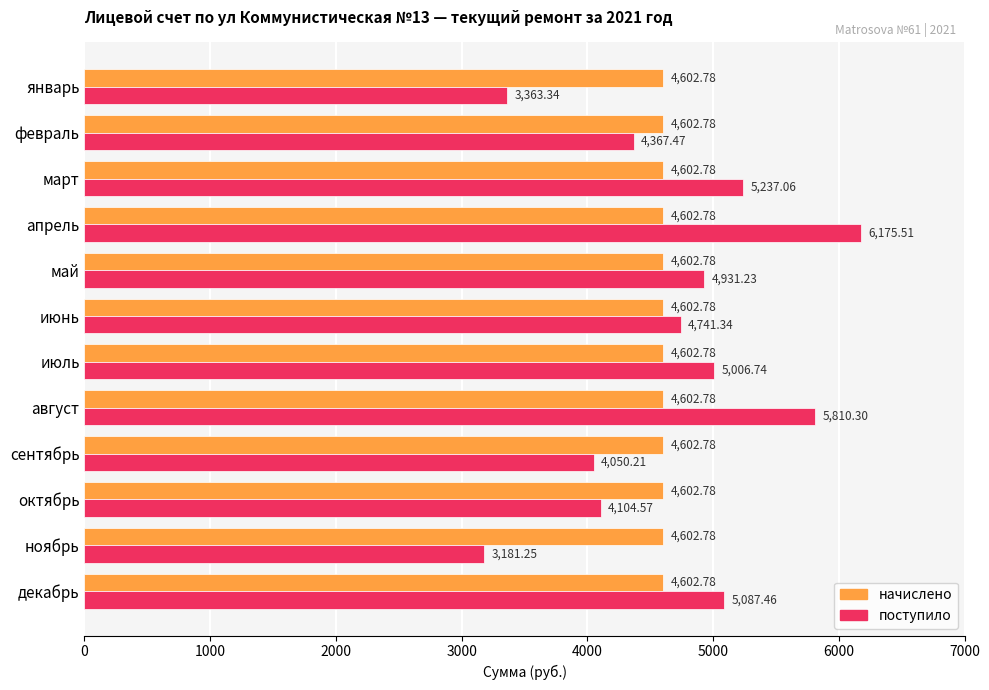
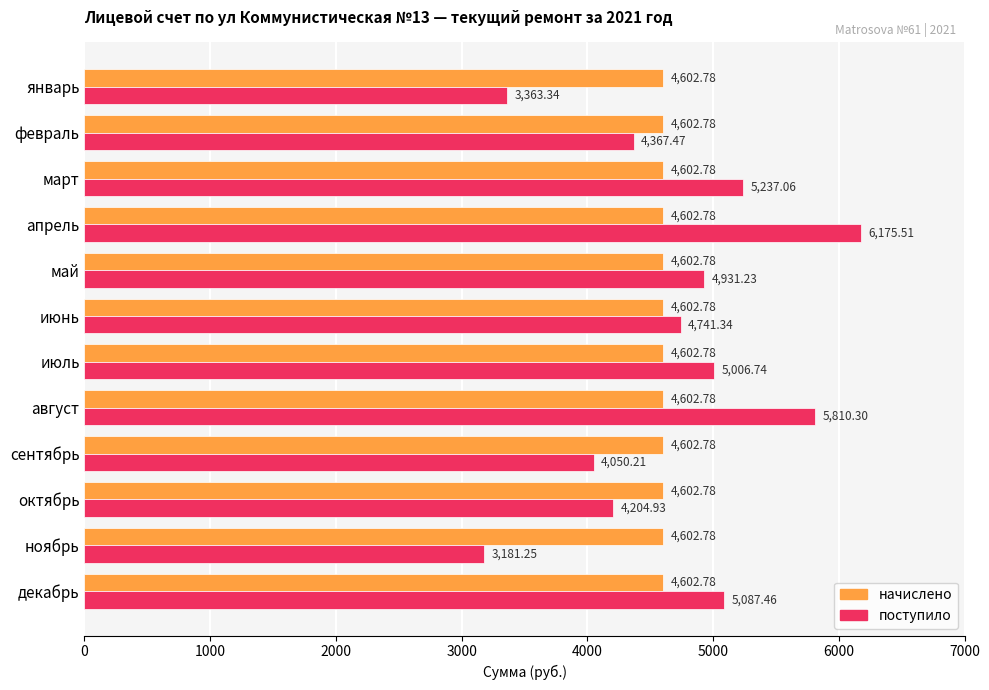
  {
    "начислено": {
      "январь": "4,602.78",
      "февраль": "4,602.78",
      "март": "4,602.78",
      "апрель": "4,602.78",
      "май": "4,602.78",
      "июнь": "4,602.78",
      "июль": "4,602.78",
      "август": "4,602.78",
      "сентябрь": "4,602.78",
      "октябрь": "4,602.78",
      "ноябрь": "4,602.78",
      "декабрь": "4,602.78"
    },
    "поступило": {
      "январь": "3,363.34",
      "февраль": "4,367.47",
      "март": "5,237.06",
      "апрель": "6,175.51",
      "май": "4,931.23",
      "июнь": "4,741.34",
      "июль": "5,006.74",
      "август": "5,810.30",
      "сентябрь": "4,050.21",
-     "октябрь": "4,104.57",
+     "октябрь": "4,204.93",
      "ноябрь": "3,181.25",
      "декабрь": "5,087.46"
    }
  }
